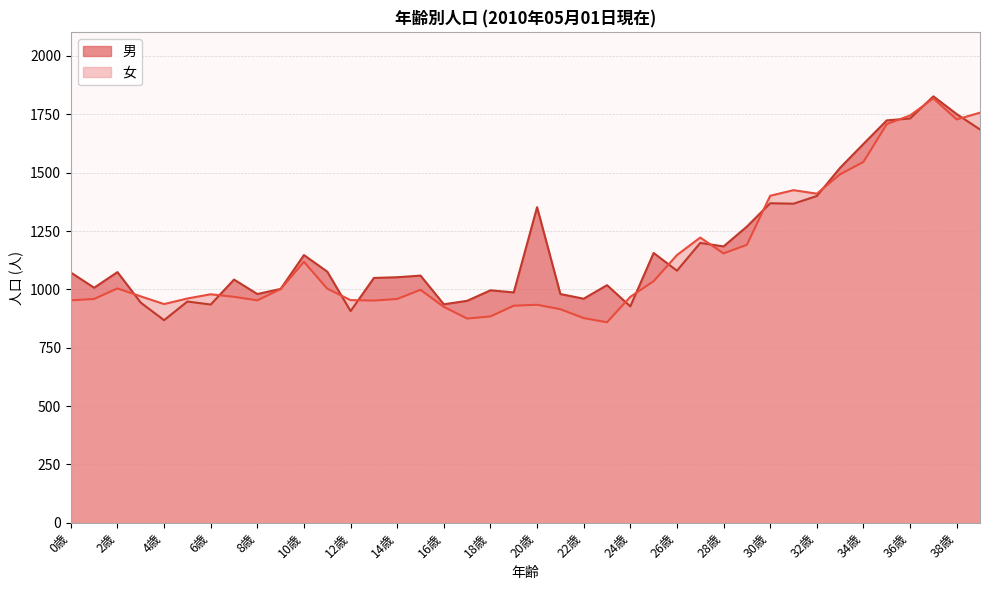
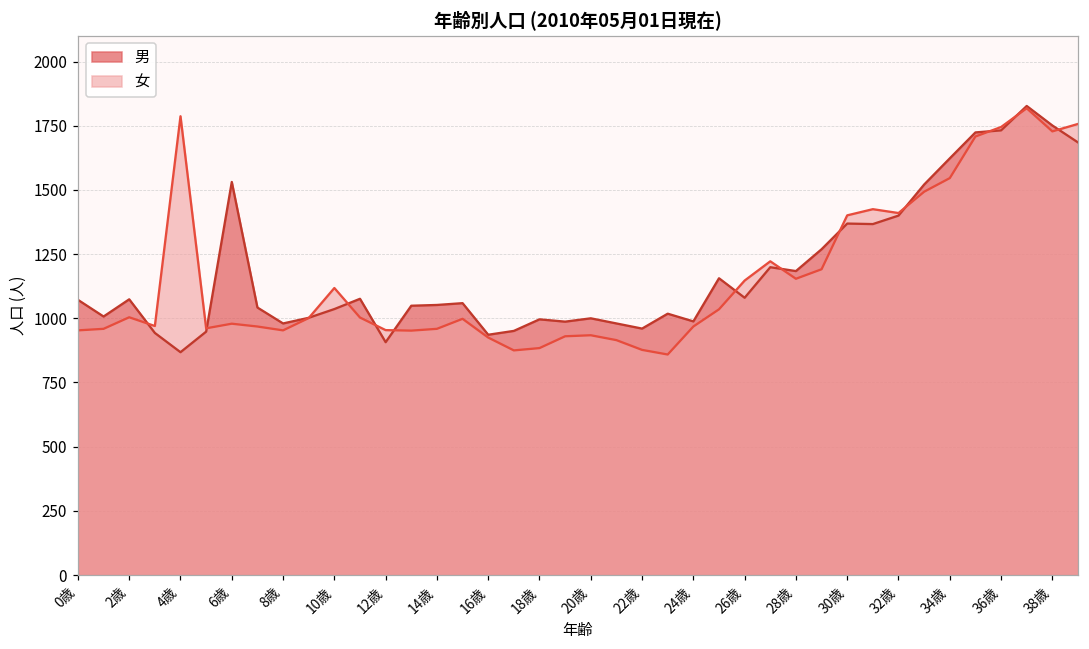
  {
    "男": {
      "0歳": 1070,
      "2歳": 1070,
      "4歳": 870,
-     "6歳": 940,
+     "6歳": 1530,
      "8歳": 980,
-     "10歳": 1150,
+     "10歳": 1040,
      "12歳": 910,
      "14歳": 1050,
      "16歳": 940,
      "18歳": 1000,
-     "20歳": 1350,
+     "20歳": 1000,
      "22歳": 960,
-     "24歳": 930,
+     "24歳": 990,
      "26歳": 1080,
      "28歳": 1180,
      "30歳": 1370,
      "34歳": 1620,
      "36歳": 1730,
      "38歳": 1750
    },
    "女": {
      "0歳": 950,
      "2歳": 1000,
-     "4歳": 940,
+     "4歳": 1790,
      "6歳": 980,
      "8歳": 950,
      "10歳": 1120,
      "12歳": 950,
      "14歳": 960,
      "16歳": 930,
      "18歳": 880,
      "20歳": 930,
      "22歳": 880,
      "24歳": 970,
      "26歳": 1150,
      "28歳": 1150,
      "30歳": 1400,
      "34歳": 1550,
      "36歳": 1750,
      "38歳": 1730
    }
  }
